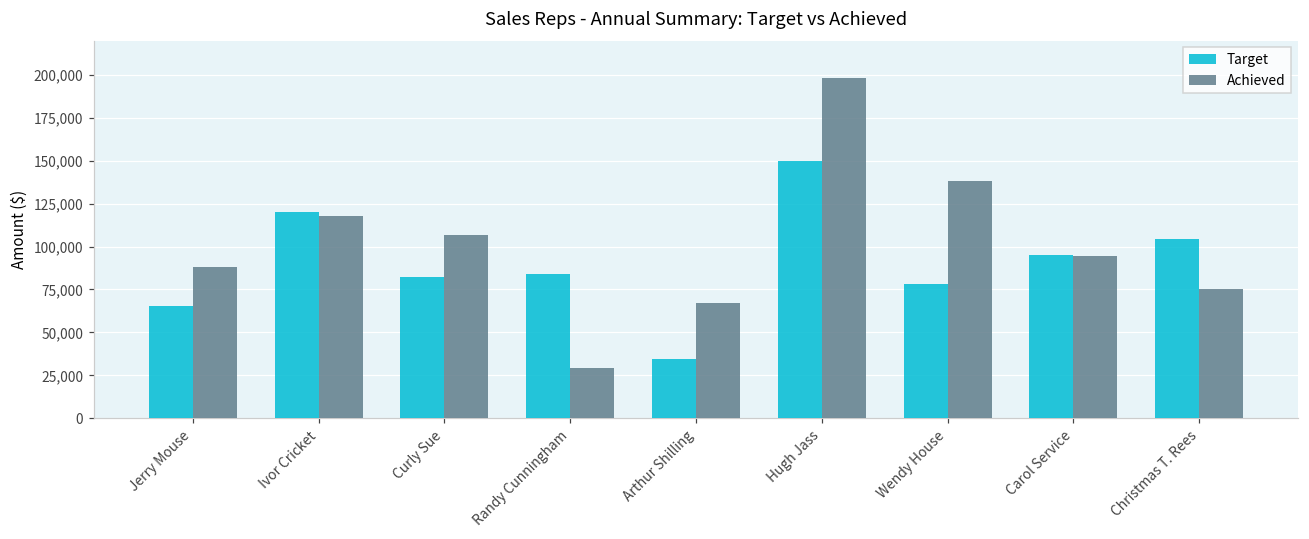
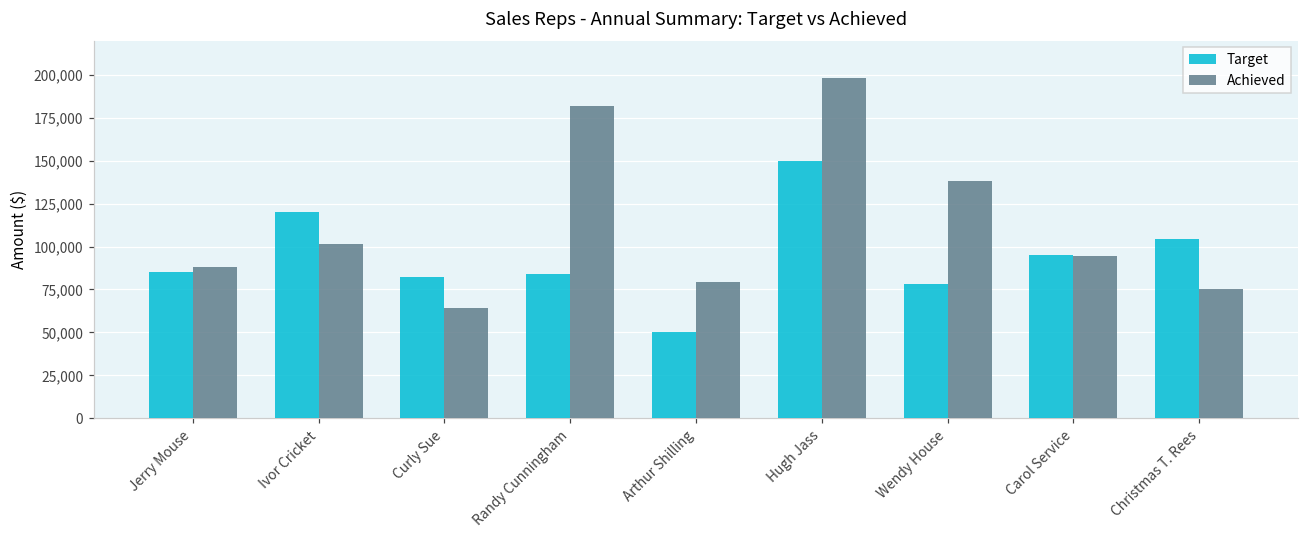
  {
    "Target": {
-     "Jerry Mouse": "65,000",
+     "Jerry Mouse": "85,000",
      "Ivor Cricket": "120,000",
      "Curly Sue": "82,000",
      "Randy Cunningham": "84,000",
-     "Arthur Shilling": "35,000",
+     "Arthur Shilling": "50,000",
      "Hugh Jass": "150,000",
      "Wendy House": "78,000",
      "Carol Service": "95,000",
      "Christmas T. Rees": "104,000"
    },
    "Achieved": {
      "Jerry Mouse": "88,000",
-     "Ivor Cricket": "118,000",
-     "Curly Sue": "107,000",
-     "Randy Cunningham": "29,000",
-     "Arthur Shilling": "67,000",
+     "Ivor Cricket": "101,000",
+     "Curly Sue": "64,000",
+     "Randy Cunningham": "182,000",
+     "Arthur Shilling": "80,000",
      "Hugh Jass": "198,000",
      "Wendy House": "138,000",
      "Carol Service": "95,000",
      "Christmas T. Rees": "75,000"
    }
  }
